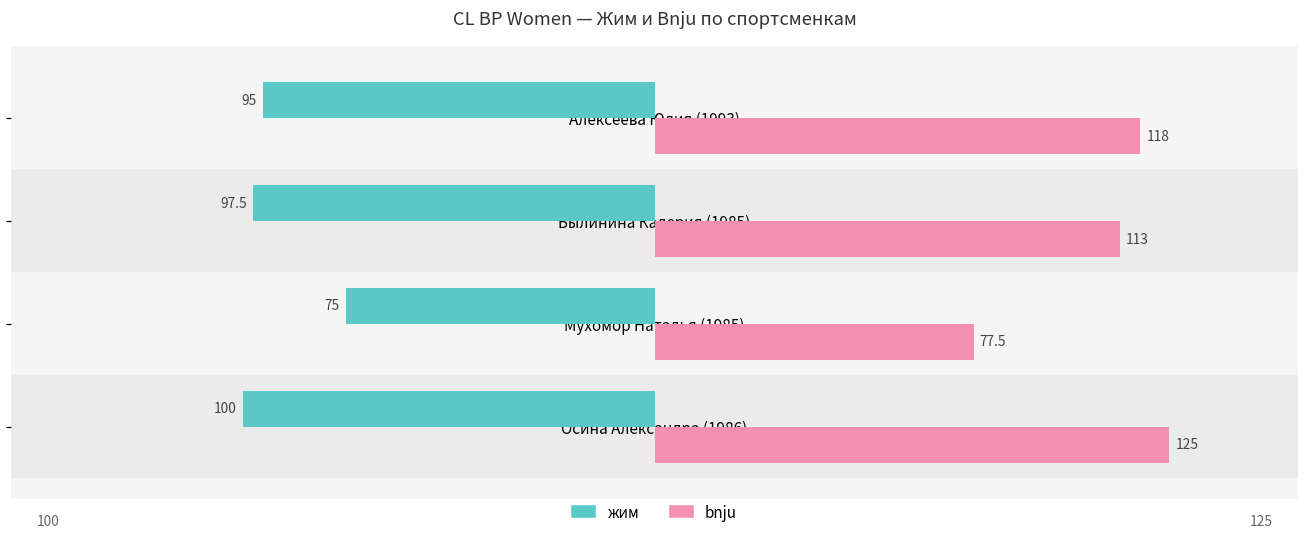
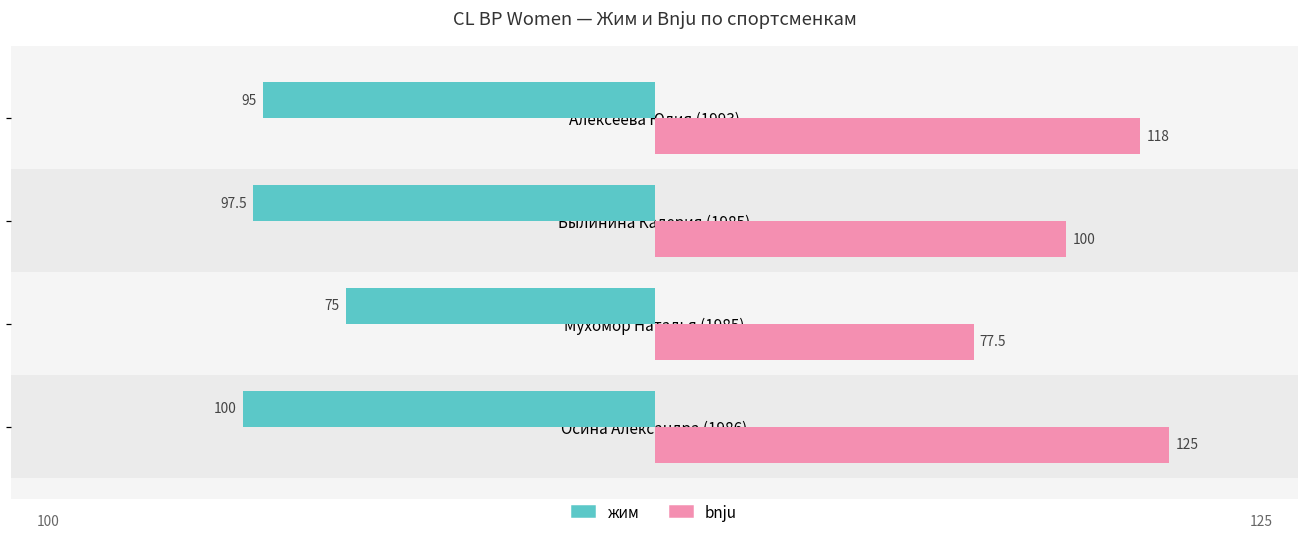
  {
    "bnju": {
      "Алексеева Юлия (1993)": 118,
-     "Былинина Калерия (1985)": 113,
+     "Былинина Калерия (1985)": 100,
      "Мухомор Наталья (1985)": 77.5,
      "Осина Александра (1986)": 125
    }
  }
